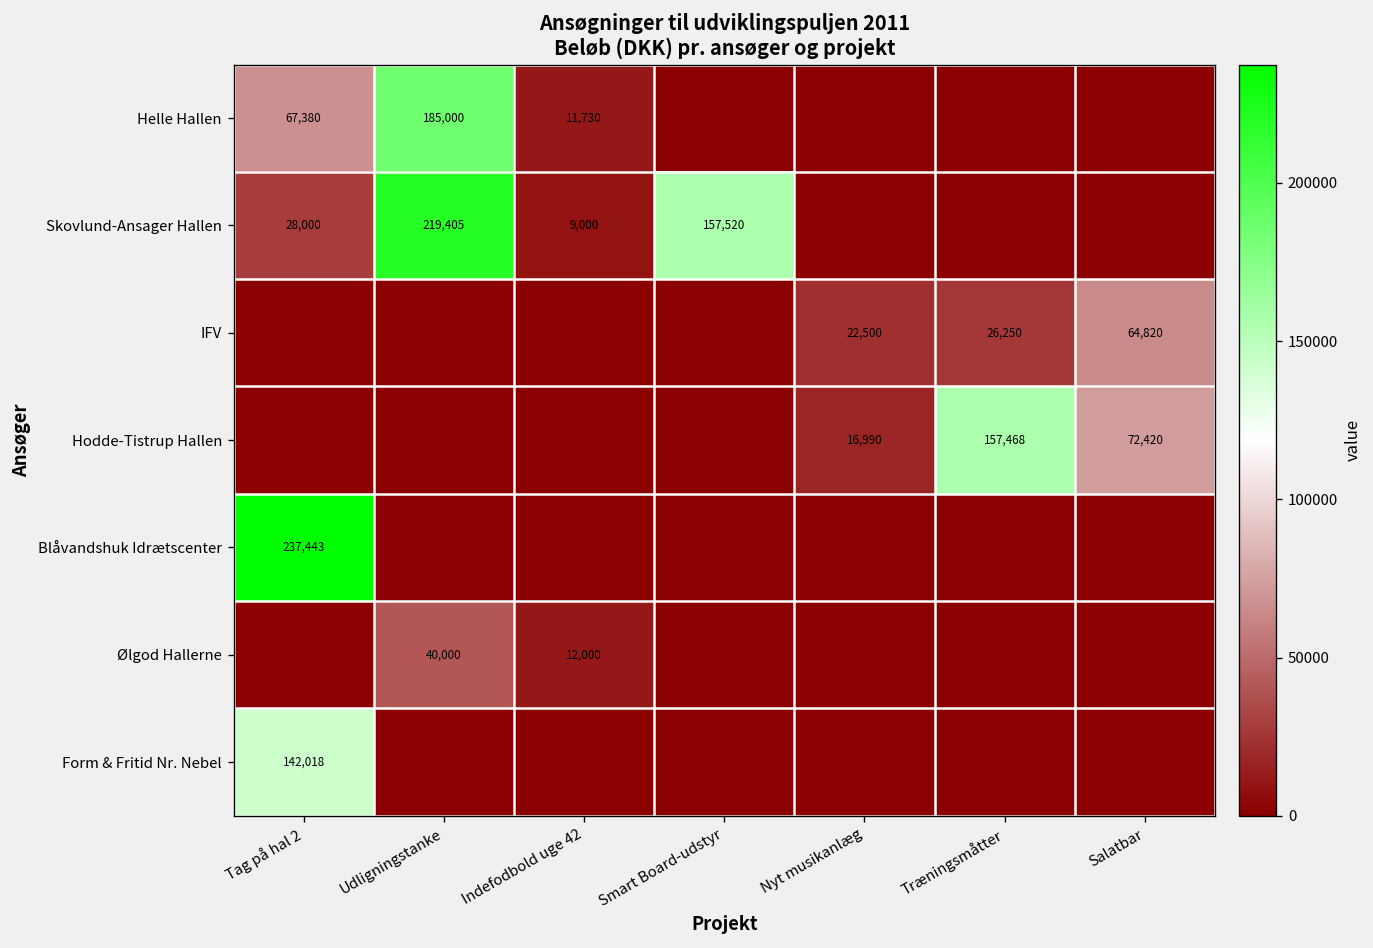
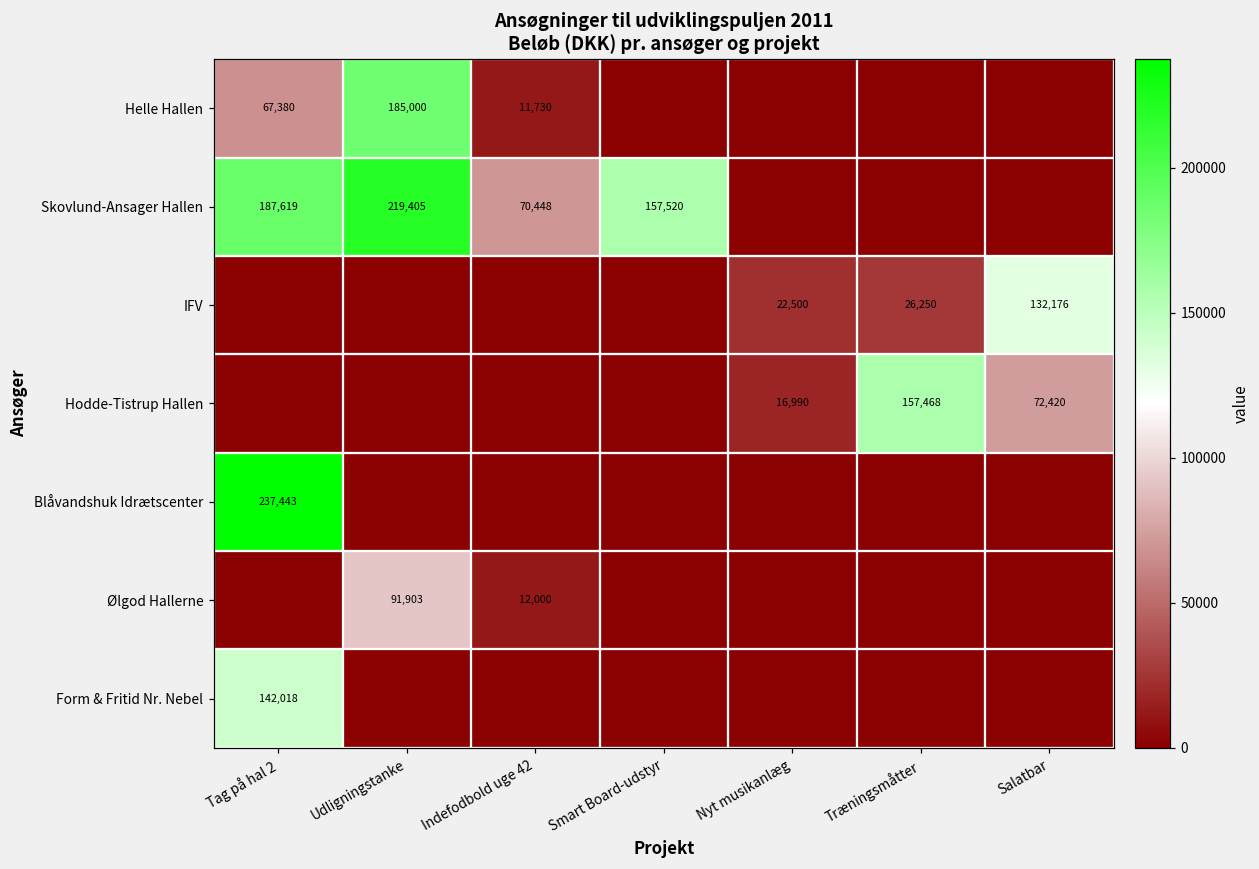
  {
    "Helle Hallen": {
      "Tag på hal 2": "67,380",
      "Udligningstanke": "185,000",
      "Indefodbold uge 42": "11,730"
    },
    "Skovlund-Ansager Hallen": {
-     "Tag på hal 2": "28,000",
+     "Tag på hal 2": "187,619",
      "Udligningstanke": "219,405",
-     "Indefodbold uge 42": "9,000",
+     "Indefodbold uge 42": "70,448",
      "Smart Board-udstyr": "157,520"
    },
    "IFV": {
      "Nyt musikanlæg": "22,500",
      "Træningsmåtter": "26,250",
-     "Salatbar": "64,820"
+     "Salatbar": "132,176"
    },
    "Hodde-Tistrup Hallen": {
      "Nyt musikanlæg": "16,990",
      "Træningsmåtter": "157,468",
      "Salatbar": "72,420"
    },
    "Blåvandshuk Idrætscenter": {
      "Tag på hal 2": "237,443"
    },
    "Ølgod Hallerne": {
-     "Udligningstanke": "40,000",
+     "Udligningstanke": "91,903",
      "Indefodbold uge 42": "12,000"
    },
    "Form & Fritid Nr. Nebel": {
      "Tag på hal 2": "142,018"
    }
  }
